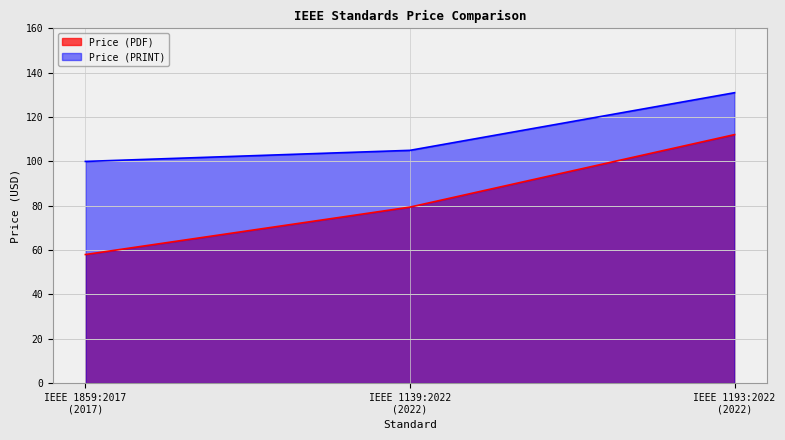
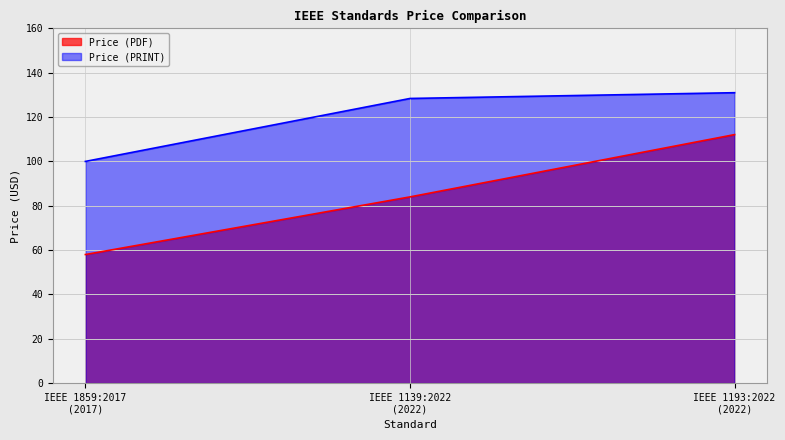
  {
    "Price (PDF)": {
      "IEEE 1859:2017 (2017)": 58,
-     "IEEE 1139:2022 (2022)": 79,
+     "IEEE 1139:2022 (2022)": 84,
      "IEEE 1193:2022 (2022)": 112
    },
    "Price (PRINT)": {
      "IEEE 1859:2017 (2017)": 100,
-     "IEEE 1139:2022 (2022)": 105,
+     "IEEE 1139:2022 (2022)": 128,
      "IEEE 1193:2022 (2022)": 131
    }
  }
